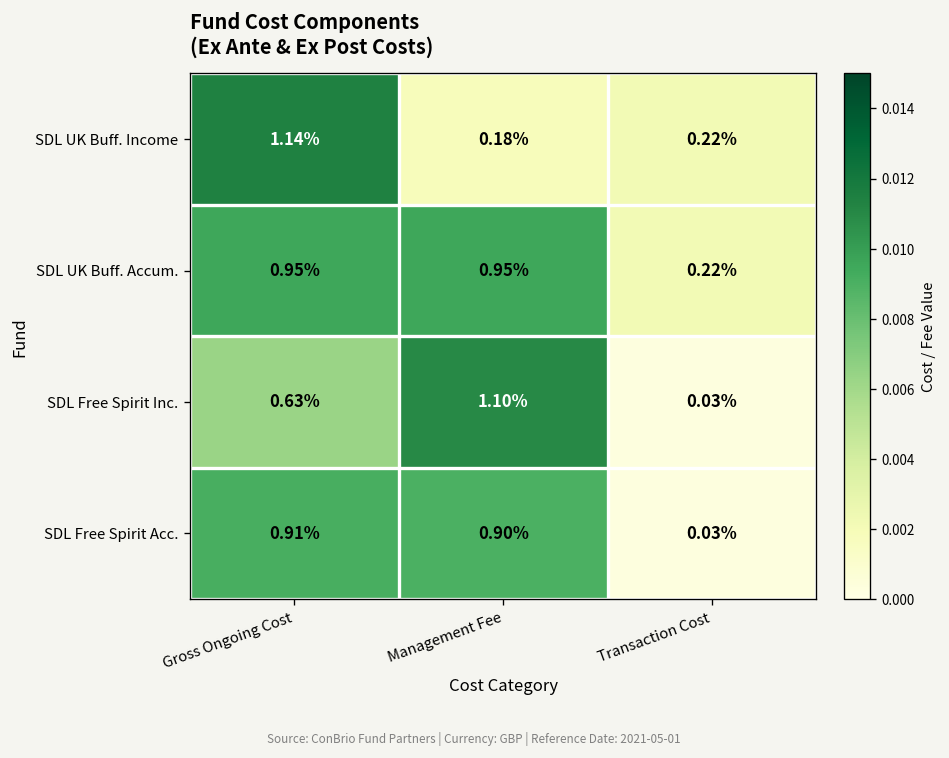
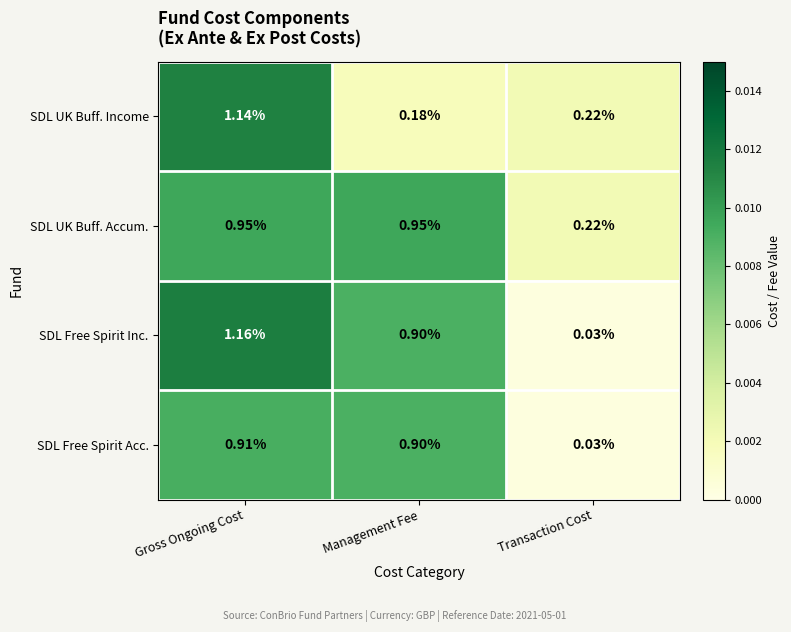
  {
    "SDL UK Buff. Income": {
      "Gross Ongoing Cost": "1.14%",
      "Management Fee": "0.18%",
      "Transaction Cost": "0.22%"
    },
    "SDL UK Buff. Accum.": {
      "Gross Ongoing Cost": "0.95%",
      "Management Fee": "0.95%",
      "Transaction Cost": "0.22%"
    },
    "SDL Free Spirit Inc.": {
-     "Gross Ongoing Cost": "0.63%",
-     "Management Fee": "1.10%",
+     "Gross Ongoing Cost": "1.16%",
+     "Management Fee": "0.90%",
      "Transaction Cost": "0.03%"
    },
    "SDL Free Spirit Acc.": {
      "Gross Ongoing Cost": "0.91%",
      "Management Fee": "0.90%",
      "Transaction Cost": "0.03%"
    }
  }
